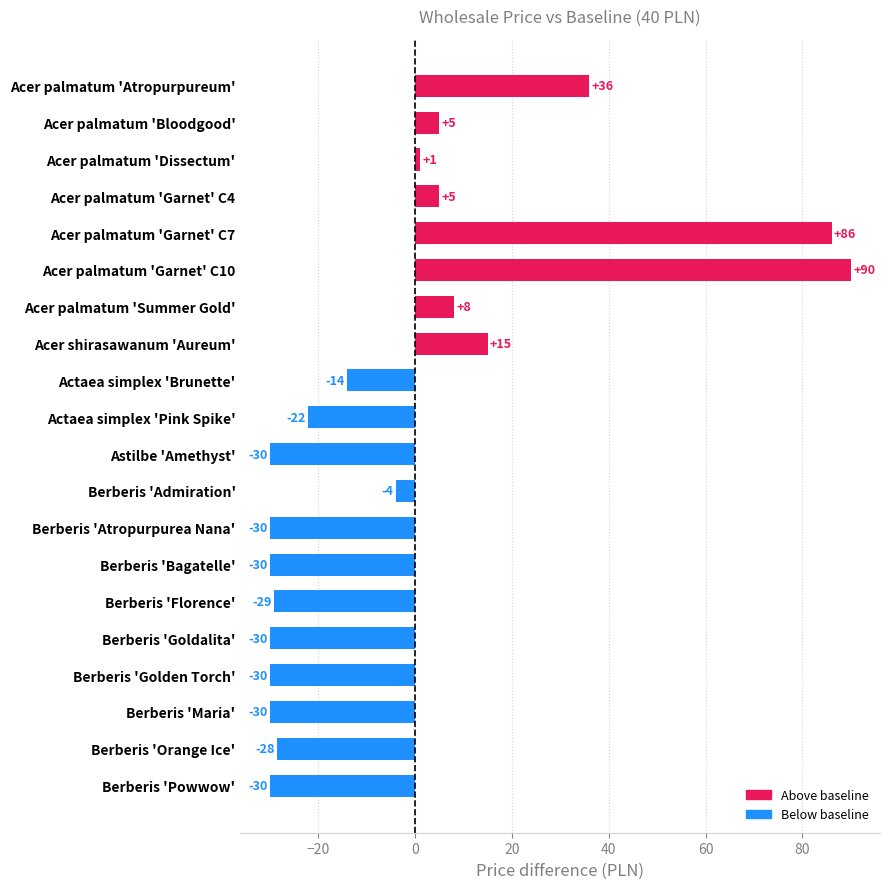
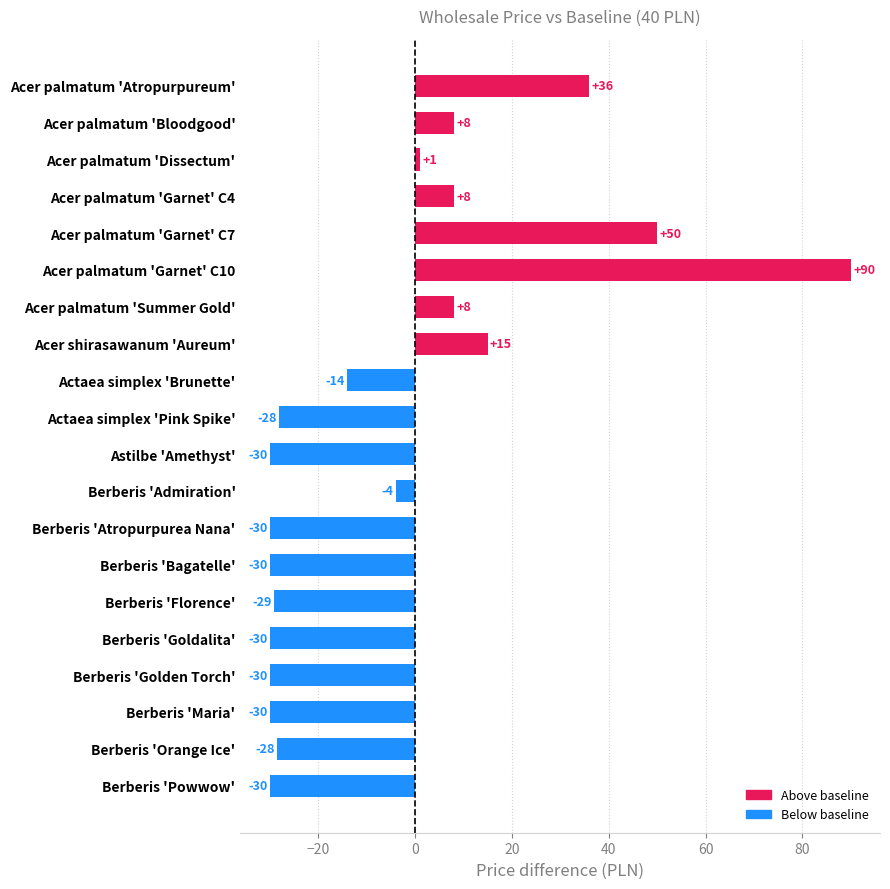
  {
    "Acer palmatum 'Atropurpureum'": "+36",
-   "Acer palmatum 'Bloodgood'": "+5",
+   "Acer palmatum 'Bloodgood'": "+8",
    "Acer palmatum 'Dissectum'": "+1",
-   "Acer palmatum 'Garnet' C4": "+5",
-   "Acer palmatum 'Garnet' C7": "+86",
+   "Acer palmatum 'Garnet' C4": "+8",
+   "Acer palmatum 'Garnet' C7": "+50",
    "Acer palmatum 'Garnet' C10": "+90",
    "Acer palmatum 'Summer Gold'": "+8",
    "Acer shirasawanum 'Aureum'": "+15",
    "Actaea simplex 'Brunette'": "-14",
-   "Actaea simplex 'Pink Spike'": "-22",
+   "Actaea simplex 'Pink Spike'": "-28",
    "Astilbe 'Amethyst'": "-30",
    "Berberis 'Admiration'": "-4",
    "Berberis 'Atropurpurea Nana'": "-30",
    "Berberis 'Bagatelle'": "-30",
    "Berberis 'Florence'": "-29",
    "Berberis 'Goldalita'": "-30",
    "Berberis 'Golden Torch'": "-30",
    "Berberis 'Maria'": "-30",
    "Berberis 'Orange Ice'": "-28",
    "Berberis 'Powwow'": "-30"
  }
